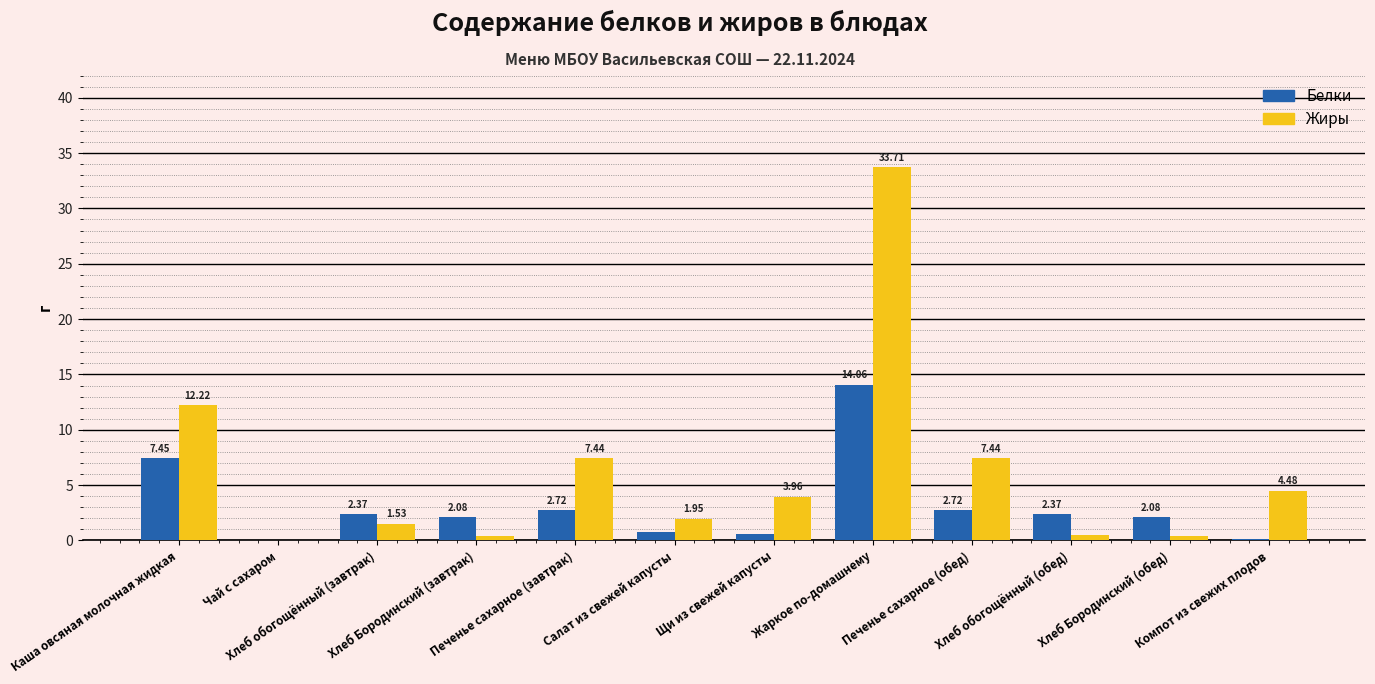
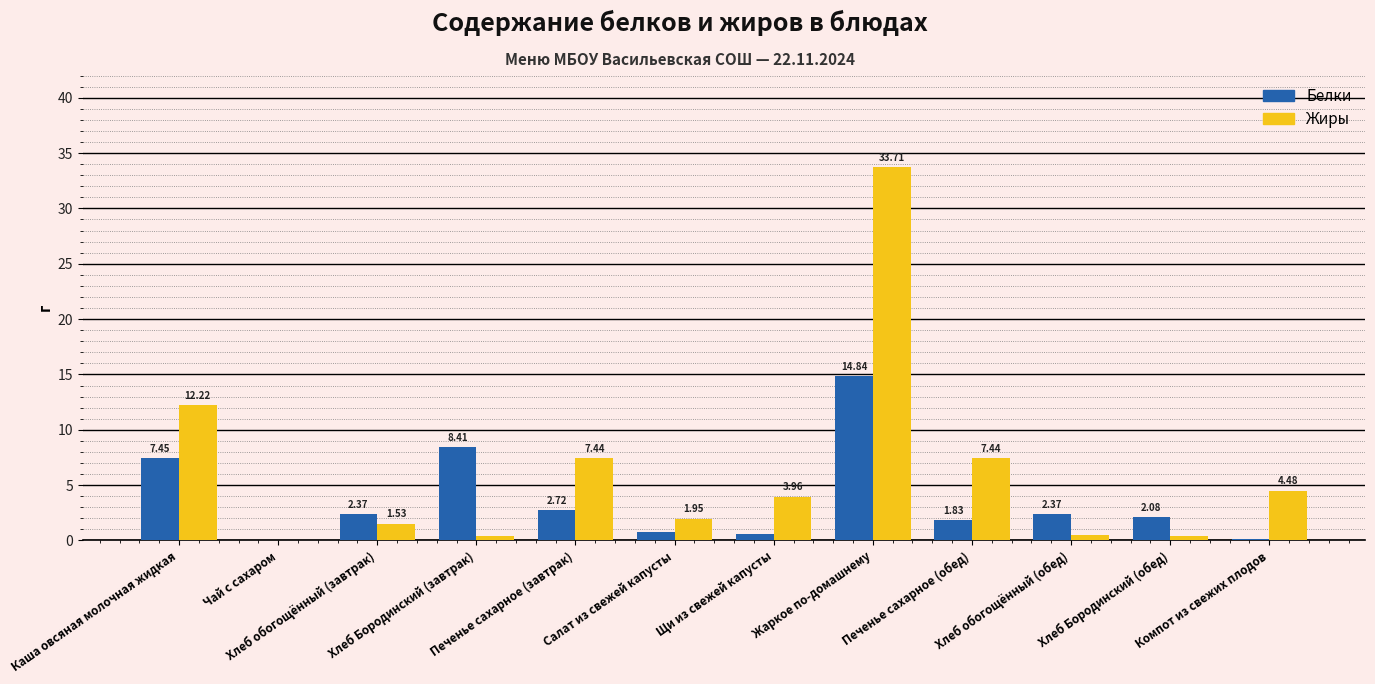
  {
    "Белки": {
      "Каша овсяная молочная жидкая": 7.45,
      "Хлеб обогощённый (завтрак)": 2.37,
-     "Хлеб Бородинский (завтрак)": 2.08,
+     "Хлеб Бородинский (завтрак)": 8.41,
      "Печенье сахарное (завтрак)": 2.72,
-     "Жаркое по-домашнему": 14.06,
-     "Печенье сахарное (обед)": 2.72,
+     "Жаркое по-домашнему": 14.84,
+     "Печенье сахарное (обед)": 1.83,
      "Хлеб обогощённый (обед)": 2.37,
      "Хлеб Бородинский (обед)": 2.08
    },
    "Жиры": {
      "Каша овсяная молочная жидкая": 12.22,
      "Хлеб обогощённый (завтрак)": 1.53,
      "Печенье сахарное (завтрак)": 7.44,
      "Салат из свежей капусты": 1.95,
      "Щи из свежей капусты": 3.96,
      "Жаркое по-домашнему": 33.71,
      "Печенье сахарное (обед)": 7.44,
      "Компот из свежих плодов": 4.48
    }
  }
